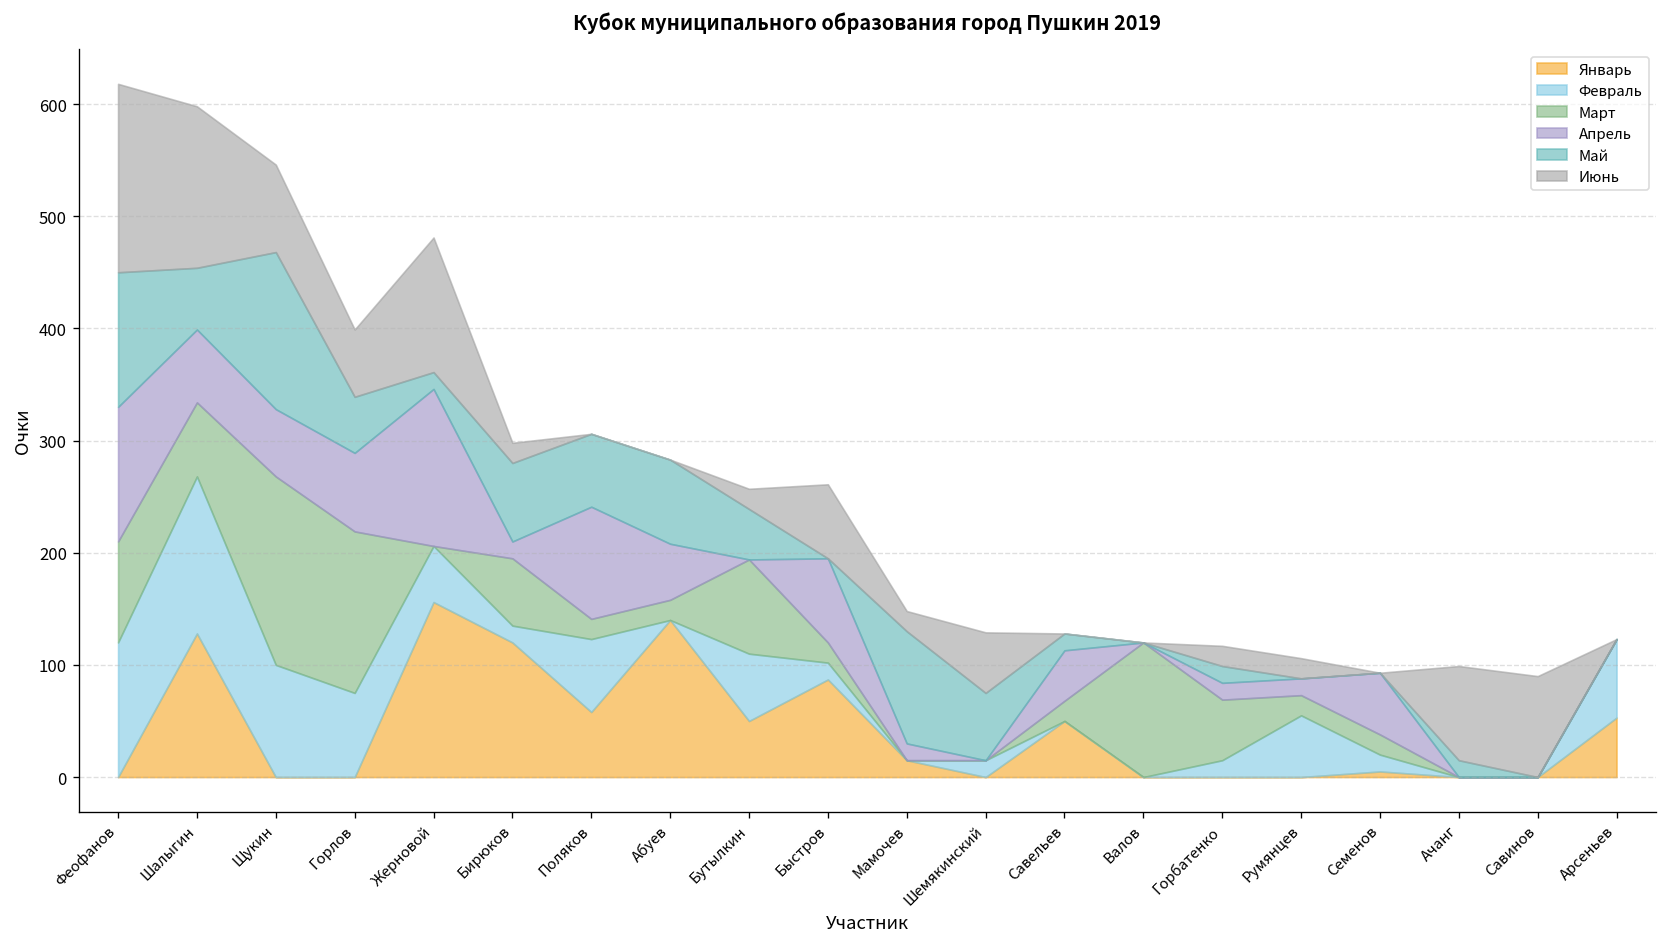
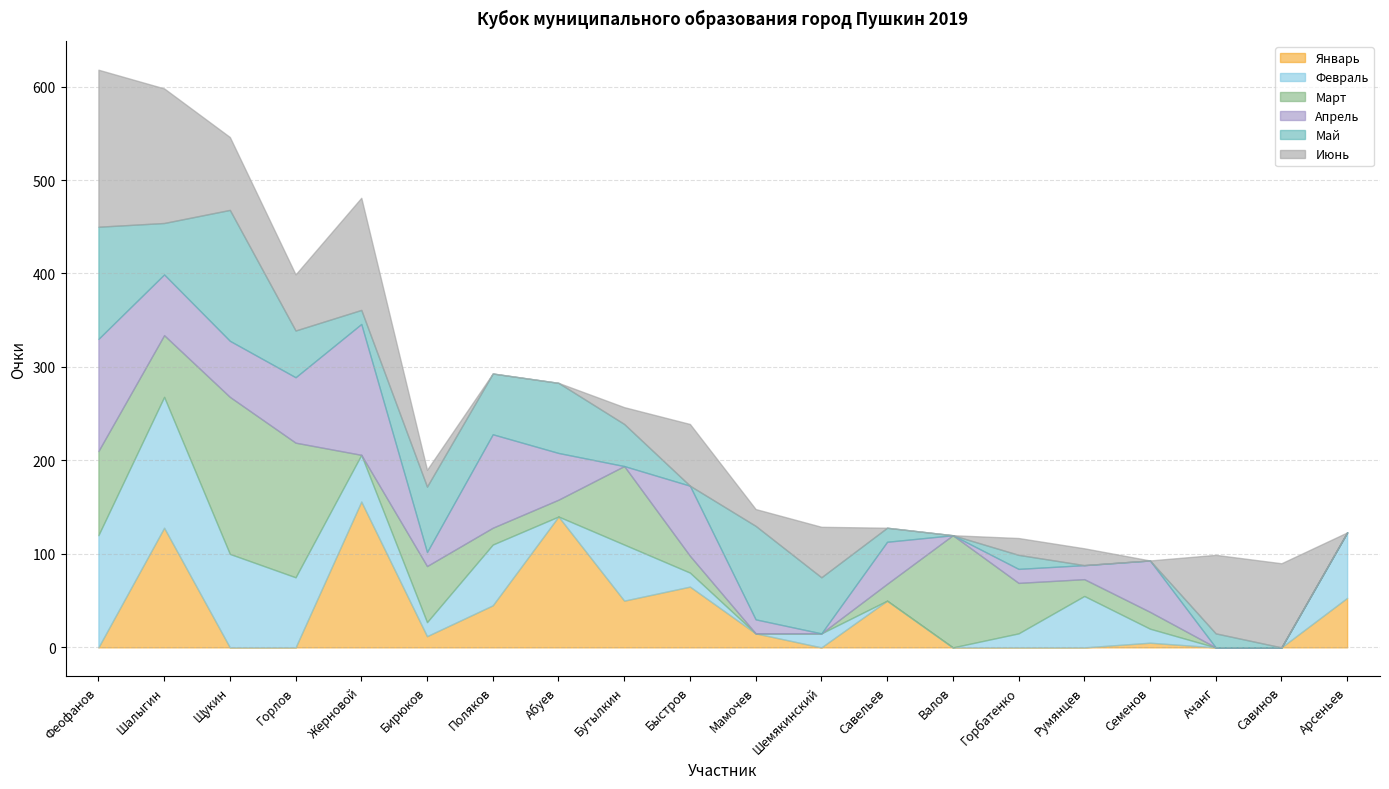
  {
    "Январь": {
      "Феофанов": 0,
      "Шалыгин": 130,
      "Щукин": 0,
      "Горлов": 0,
      "Жерновой": 160,
-     "Бирюков": 120,
-     "Поляков": 60,
+     "Бирюков": 10,
+     "Поляков": 50,
      "Бутылкин": 50,
-     "Быстров": 90,
+     "Быстров": 70,
      "Шемякинский": 0,
      "Горбатенко": 0,
      "Румянцев": 0,
      "Семенов": 10,
      "Арсеньев": 50
    }
  }
